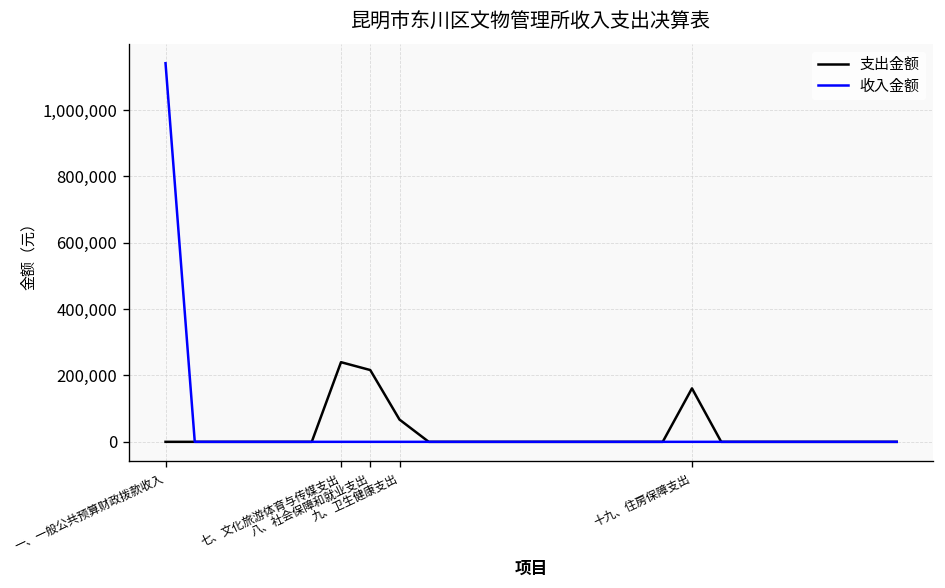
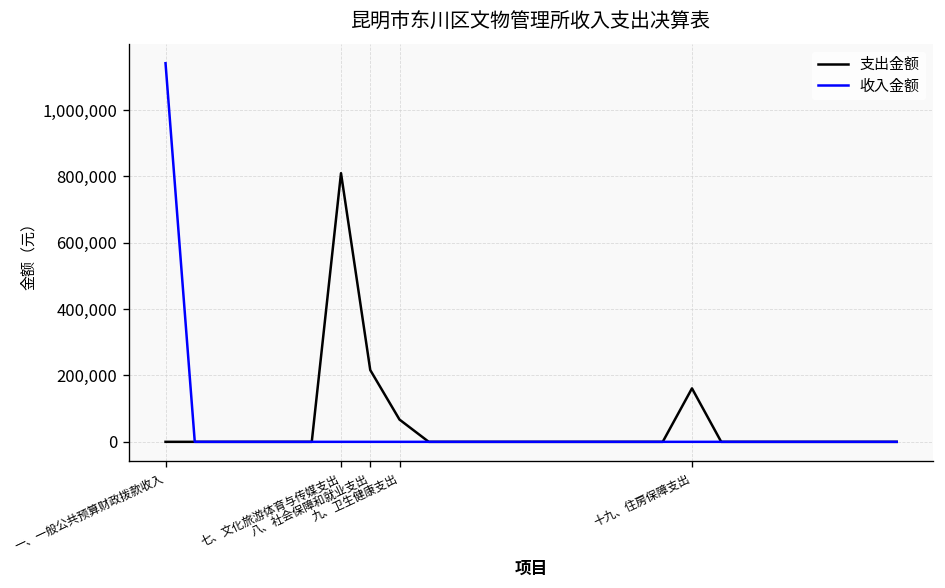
  {
    "支出金额": {
      "一、一般公共预算财政拨款收入": "0",
-     "七、文化旅游体育与传媒支出": "240,000",
+     "七、文化旅游体育与传媒支出": "810,000",
      "八、社会保障和就业支出": "220,000",
      "九、卫生健康支出": "70,000",
      "十九、住房保障支出": "160,000"
    },
    "收入金额": {
      "一、一般公共预算财政拨款收入": "1,140,000",
      "七、文化旅游体育与传媒支出": "0",
      "八、社会保障和就业支出": "0",
      "九、卫生健康支出": "0",
      "十九、住房保障支出": "0"
    }
  }
